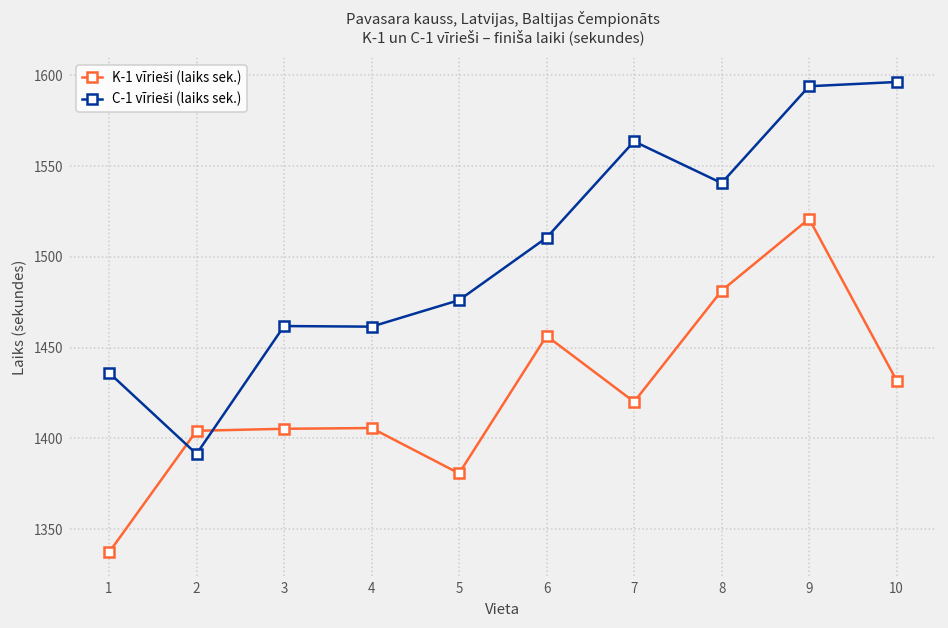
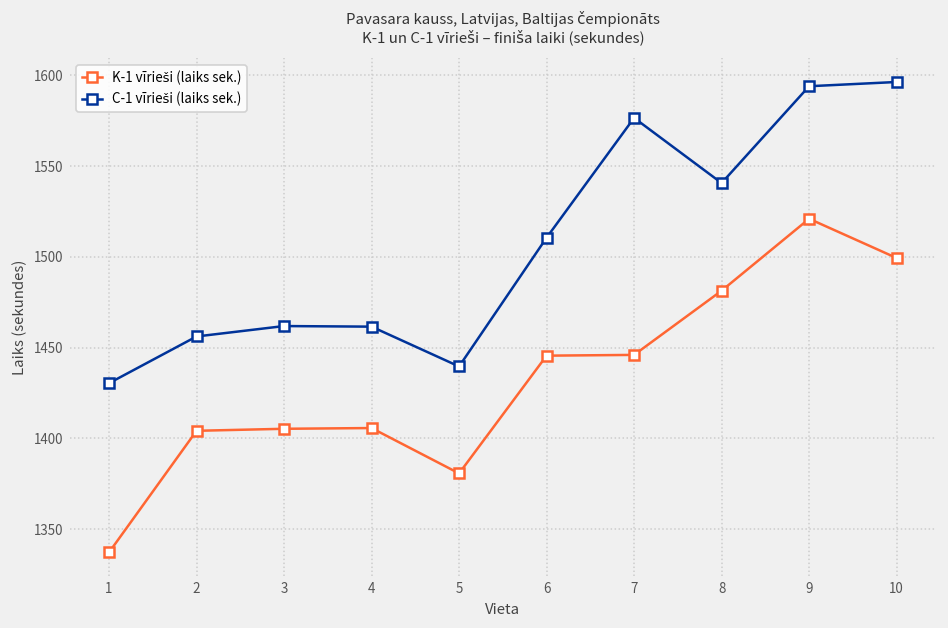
  {
    "K-1 vīrieši (laiks sek.)": {
      "1": 1337,
      "2": 1404,
      "3": 1405,
      "4": 1406,
      "5": 1381,
-     "6": 1456,
-     "7": 1420,
+     "6": 1446,
+     "7": 1446,
      "8": 1481,
      "9": 1521,
-     "10": 1432
+     "10": 1499
    },
    "C-1 vīrieši (laiks sek.)": {
-     "1": 1436,
-     "2": 1391,
+     "1": 1430,
+     "2": 1456,
      "3": 1462,
      "4": 1462,
-     "5": 1476,
+     "5": 1440,
      "6": 1511,
-     "7": 1564,
+     "7": 1577,
      "8": 1541,
      "9": 1594,
      "10": 1596
    }
  }
